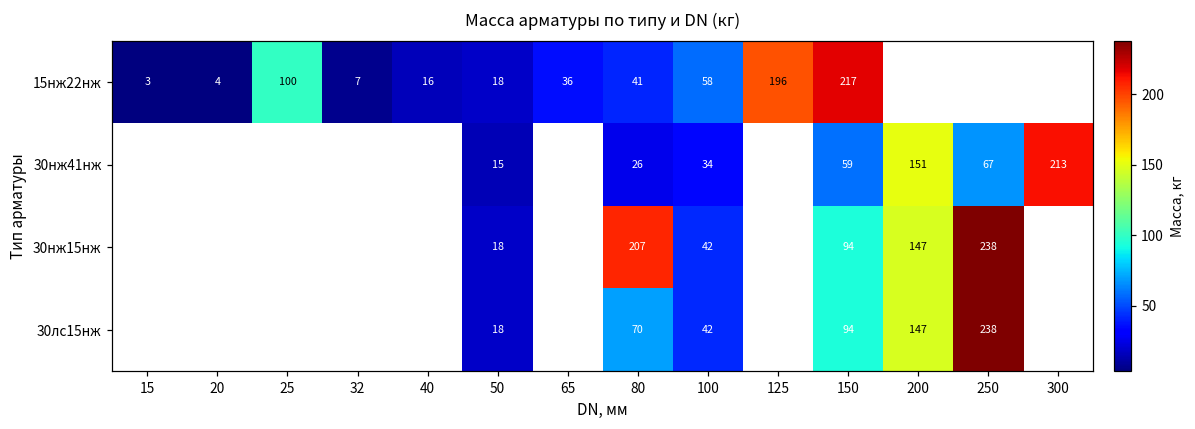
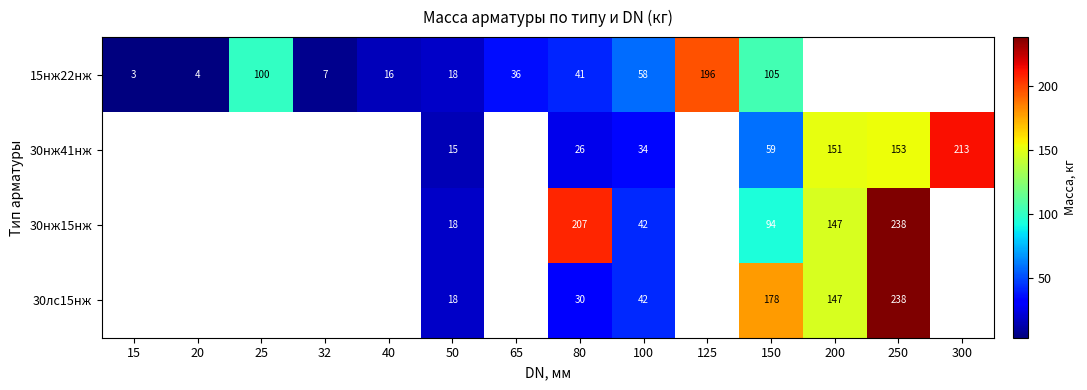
  {
    "15нж22нж": {
      "15": 3,
      "20": 4,
      "25": 100,
      "32": 7,
      "40": 16,
      "50": 18,
      "65": 36,
      "80": 41,
      "100": 58,
      "125": 196,
-     "150": 217
+     "150": 105
    },
    "30нж41нж": {
      "50": 15,
      "80": 26,
      "100": 34,
      "150": 59,
      "200": 151,
-     "250": 67,
+     "250": 153,
      "300": 213
    },
    "30нж15нж": {
      "50": 18,
      "80": 207,
      "100": 42,
      "150": 94,
      "200": 147,
      "250": 238
    },
    "30лс15нж": {
      "50": 18,
-     "80": 70,
+     "80": 30,
      "100": 42,
-     "150": 94,
+     "150": 178,
      "200": 147,
      "250": 238
    }
  }
